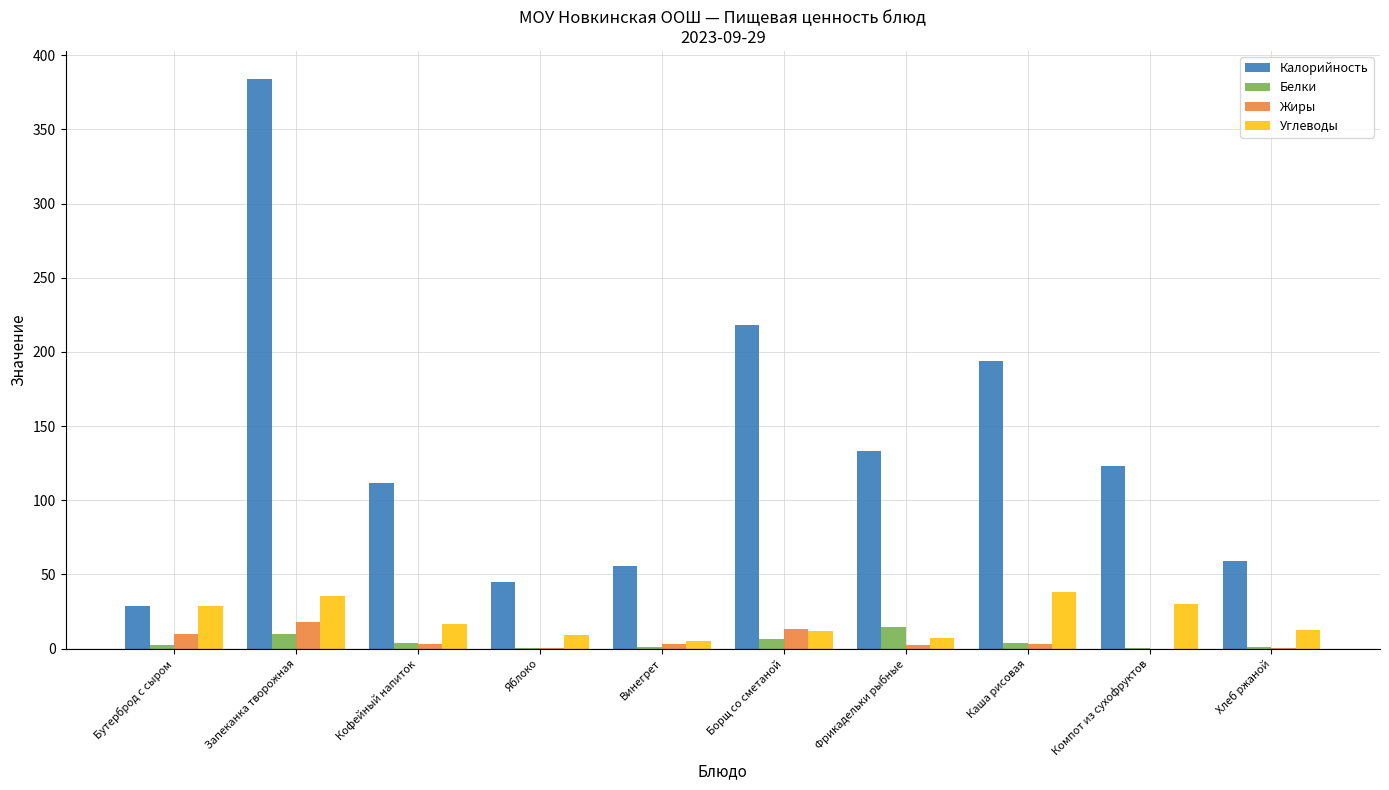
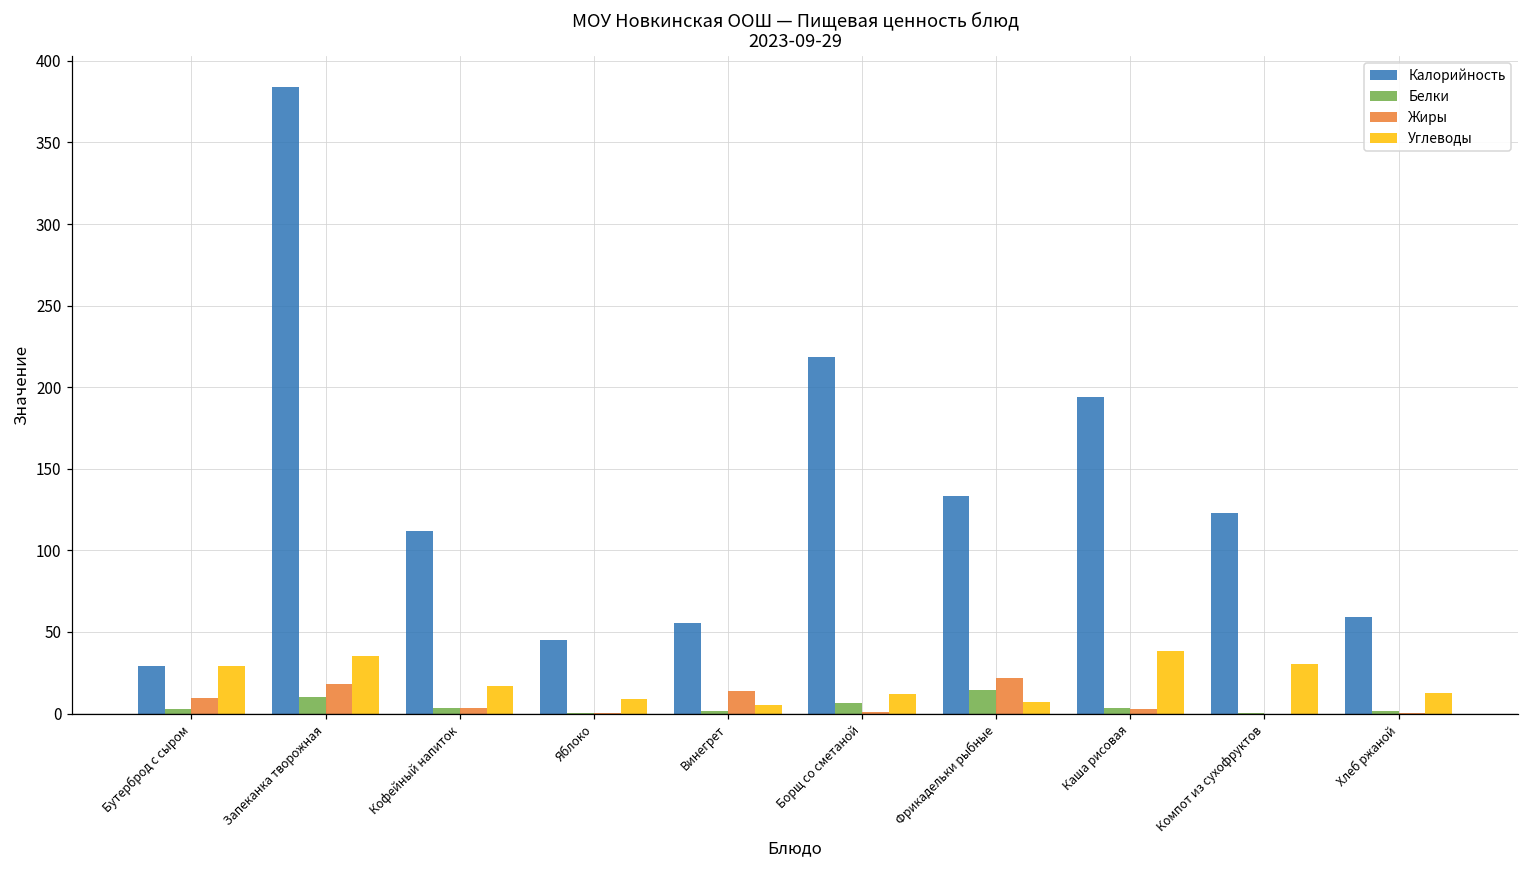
  {
    "Калорийность": {
      "Бутерброд с сыром": 29,
      "Запеканка творожная": 384,
      "Кофейный напиток": 112,
      "Яблоко": 45,
      "Винегрет": 55,
      "Борщ со сметаной": 218,
      "Фрикадельки рыбные": 133,
      "Каша рисовая": 194,
      "Компот из сухофруктов": 123,
      "Хлеб ржаной": 59
    },
    "Белки": {
      "Бутерброд с сыром": 3,
      "Запеканка творожная": 10,
      "Кофейный напиток": 4,
      "Борщ со сметаной": 6,
      "Фрикадельки рыбные": 15,
      "Каша рисовая": 4
    },
    "Жиры": {
      "Бутерброд с сыром": 10,
      "Запеканка творожная": 18,
      "Кофейный напиток": 3,
-     "Винегрет": 3,
-     "Борщ со сметаной": 13,
-     "Фрикадельки рыбные": 3,
+     "Винегрет": 14,
+     "Борщ со сметаной": 1,
+     "Фрикадельки рыбные": 22,
      "Каша рисовая": 3,
      "Компот из сухофруктов": 0
    },
    "Углеводы": {
      "Бутерброд с сыром": 29,
      "Запеканка творожная": 36,
      "Кофейный напиток": 17,
      "Яблоко": 9,
      "Винегрет": 5,
      "Борщ со сметаной": 12,
      "Фрикадельки рыбные": 7,
      "Каша рисовая": 38,
      "Компот из сухофруктов": 30,
      "Хлеб ржаной": 12
    }
  }
